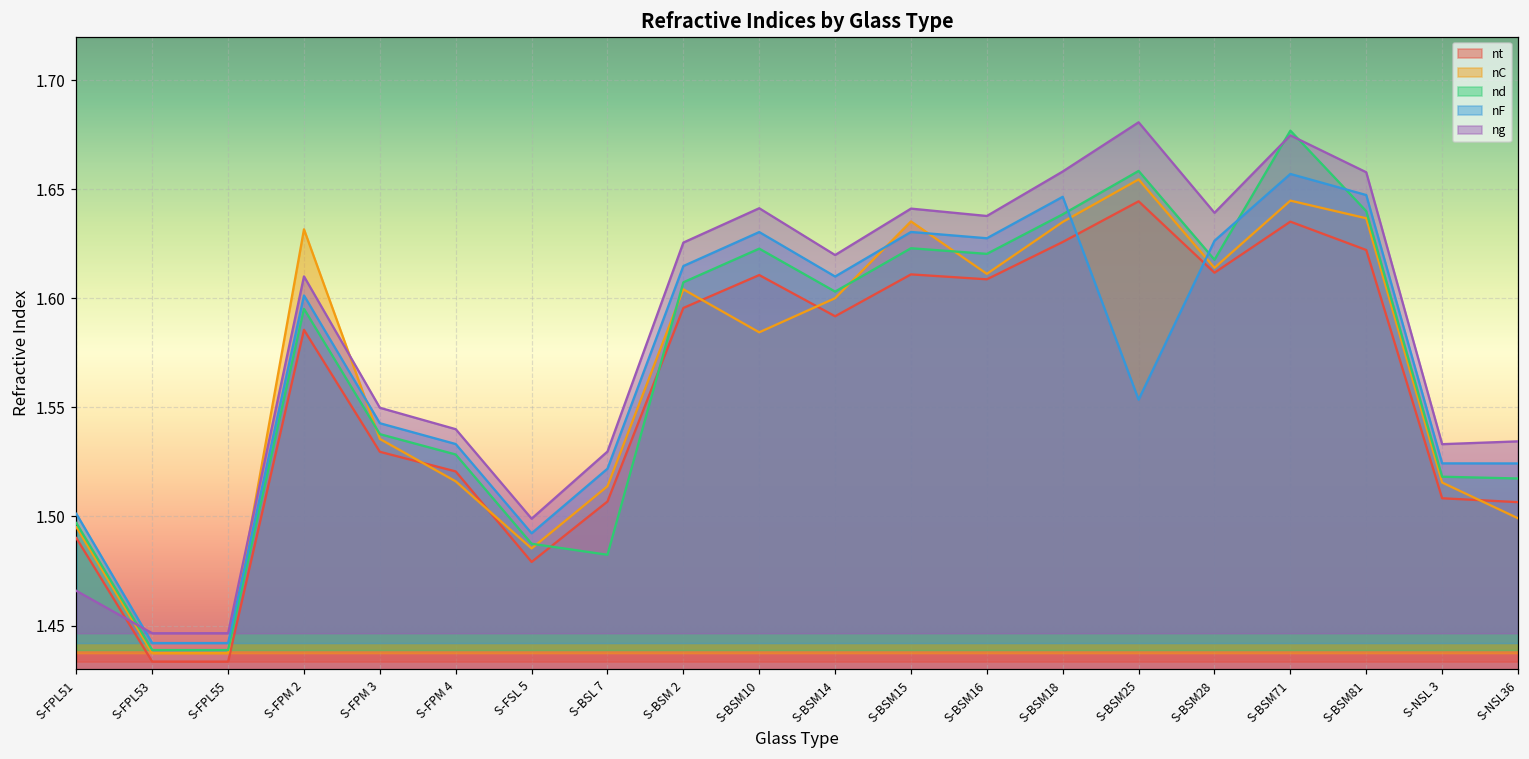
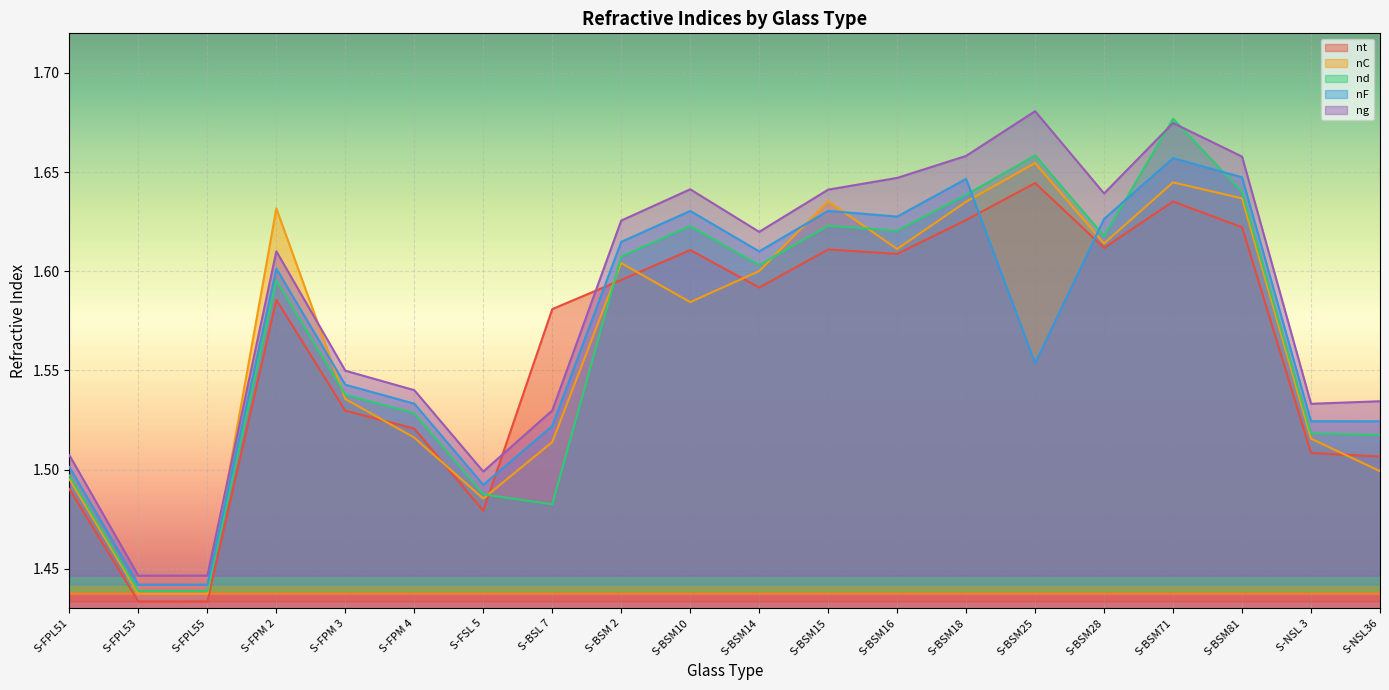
  {
    "nt": {
      "S-FPL51": 1.490,
      "S-FPL53": 1.433,
      "S-FPL55": 1.433,
      "S-FPM 2": 1.586,
      "S-FPM 3": 1.530,
      "S-FPM 4": 1.521,
      "S-FSL 5": 1.479,
-     "S-BSL 7": 1.507,
+     "S-BSL 7": 1.581,
      "S-BSM 2": 1.596,
      "S-BSM10": 1.611,
      "S-BSM14": 1.592,
      "S-BSM15": 1.611,
      "S-BSM16": 1.609,
      "S-BSM18": 1.626,
      "S-BSM25": 1.645,
      "S-BSM28": 1.612,
      "S-BSM71": 1.635,
      "S-BSM81": 1.622,
      "S-NSL 3": 1.508,
      "S-NSL36": 1.507
    },
    "nC": {
      "S-FPL51": 1.495,
      "S-FPL53": 1.437,
      "S-FPL55": 1.437,
      "S-FPM 2": 1.632,
      "S-FPM 3": 1.536,
      "S-FPM 4": 1.516,
      "S-FSL 5": 1.485,
      "S-BSL 7": 1.514,
      "S-BSM 2": 1.604,
      "S-BSM10": 1.584,
      "S-BSM14": 1.600,
      "S-BSM15": 1.635,
      "S-BSM16": 1.611,
      "S-BSM18": 1.635,
      "S-BSM25": 1.655,
      "S-BSM28": 1.614,
      "S-BSM71": 1.645,
      "S-BSM81": 1.637,
      "S-NSL 3": 1.516,
      "S-NSL36": 1.499
    },
    "nd": {
      "S-FPL51": 1.497,
      "S-FPL53": 1.439,
      "S-FPL55": 1.439,
      "S-FPM 2": 1.595,
      "S-FPM 3": 1.538,
      "S-FPM 4": 1.528,
      "S-FSL 5": 1.487,
      "S-BSL 7": 1.482,
      "S-BSM 2": 1.607,
      "S-BSM10": 1.623,
      "S-BSM14": 1.603,
      "S-BSM15": 1.623,
      "S-BSM16": 1.620,
      "S-BSM18": 1.639,
      "S-BSM25": 1.658,
      "S-BSM28": 1.618,
      "S-BSM71": 1.677,
      "S-BSM81": 1.640,
      "S-NSL 3": 1.518,
      "S-NSL36": 1.517
    },
    "nF": {
      "S-FPL51": 1.501,
      "S-FPL53": 1.442,
      "S-FPL55": 1.442,
      "S-FPM 2": 1.601,
      "S-FPM 3": 1.543,
      "S-FPM 4": 1.533,
      "S-FSL 5": 1.492,
      "S-BSL 7": 1.522,
      "S-BSM 2": 1.615,
      "S-BSM10": 1.630,
      "S-BSM14": 1.610,
      "S-BSM15": 1.630,
      "S-BSM16": 1.628,
      "S-BSM18": 1.647,
      "S-BSM25": 1.554,
      "S-BSM28": 1.626,
      "S-BSM71": 1.657,
      "S-BSM81": 1.647,
      "S-NSL 3": 1.524,
      "S-NSL36": 1.524
    },
    "ng": {
-     "S-FPL51": 1.466,
+     "S-FPL51": 1.507,
      "S-FPL53": 1.446,
      "S-FPL55": 1.446,
      "S-FPM 2": 1.610,
      "S-FPM 3": 1.550,
      "S-FPM 4": 1.540,
      "S-FSL 5": 1.499,
      "S-BSL 7": 1.530,
      "S-BSM 2": 1.626,
      "S-BSM10": 1.641,
      "S-BSM14": 1.620,
      "S-BSM15": 1.641,
-     "S-BSM16": 1.638,
+     "S-BSM16": 1.647,
      "S-BSM18": 1.658,
      "S-BSM25": 1.681,
      "S-BSM28": 1.639,
      "S-BSM71": 1.675,
      "S-BSM81": 1.658,
      "S-NSL 3": 1.533,
      "S-NSL36": 1.534
    }
  }
